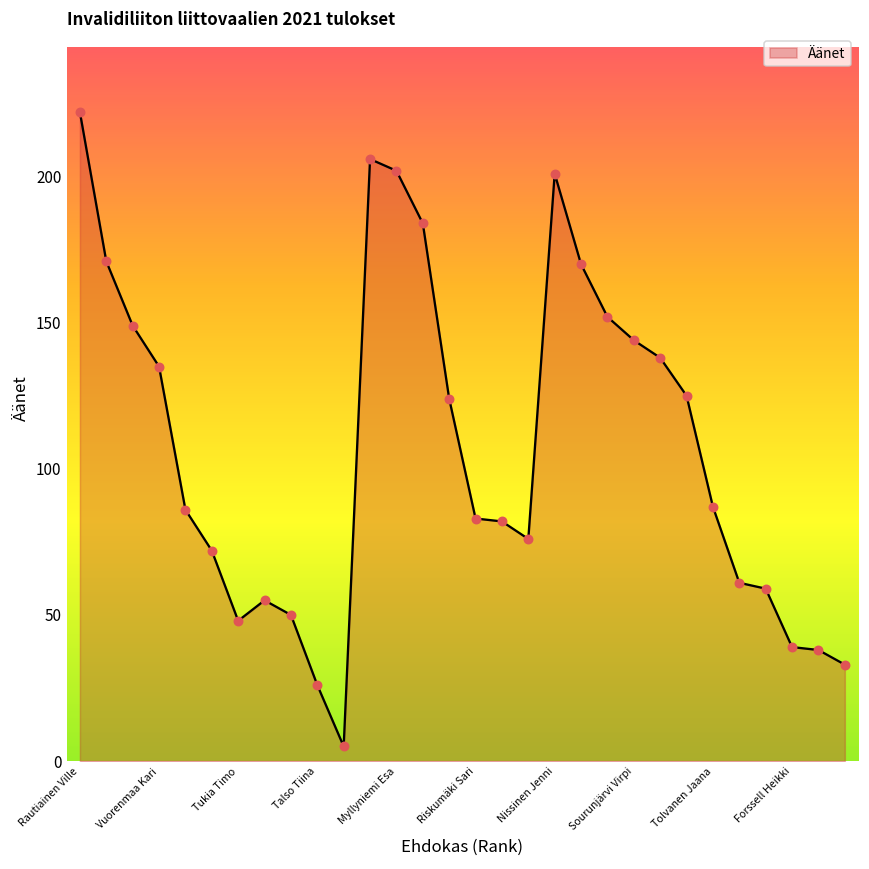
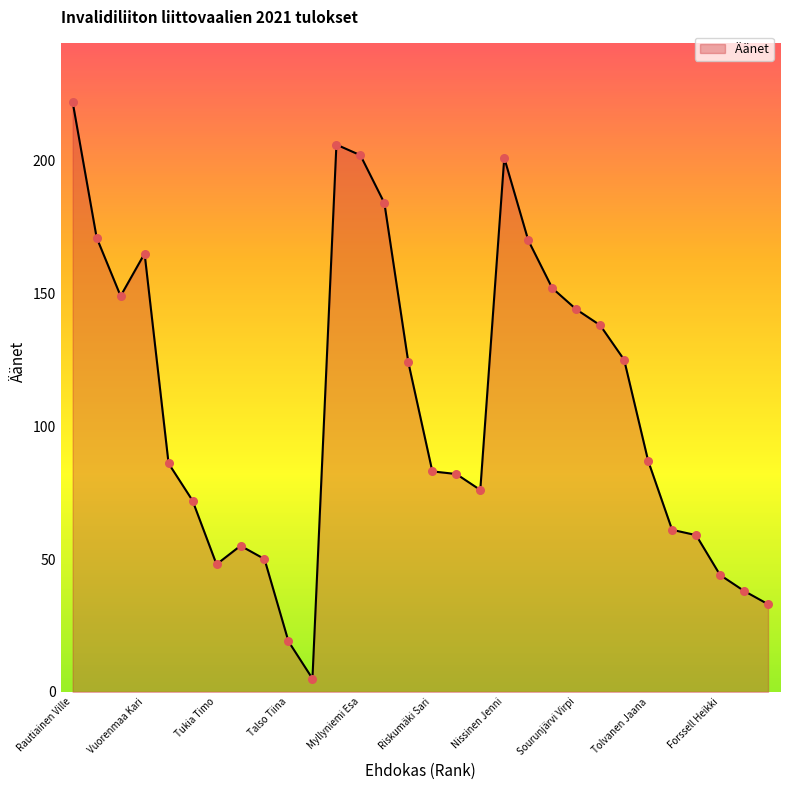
  {
    "Rautiainen Ville": 222,
-   "Vuorenmaa Kari": 135,
+   "Vuorenmaa Kari": 165,
    "Tukia Timo": 48,
-   "Talso Tiina": 26,
+   "Talso Tiina": 19,
    "Myllyniemi Esa": 202,
    "Riskumäki Sari": 83,
    "Nissinen Jenni": 201,
    "Sourunjärvi Virpi": 144,
    "Tolvanen Jaana": 87,
-   "Forssell Heikki": 39
+   "Forssell Heikki": 44
  }
